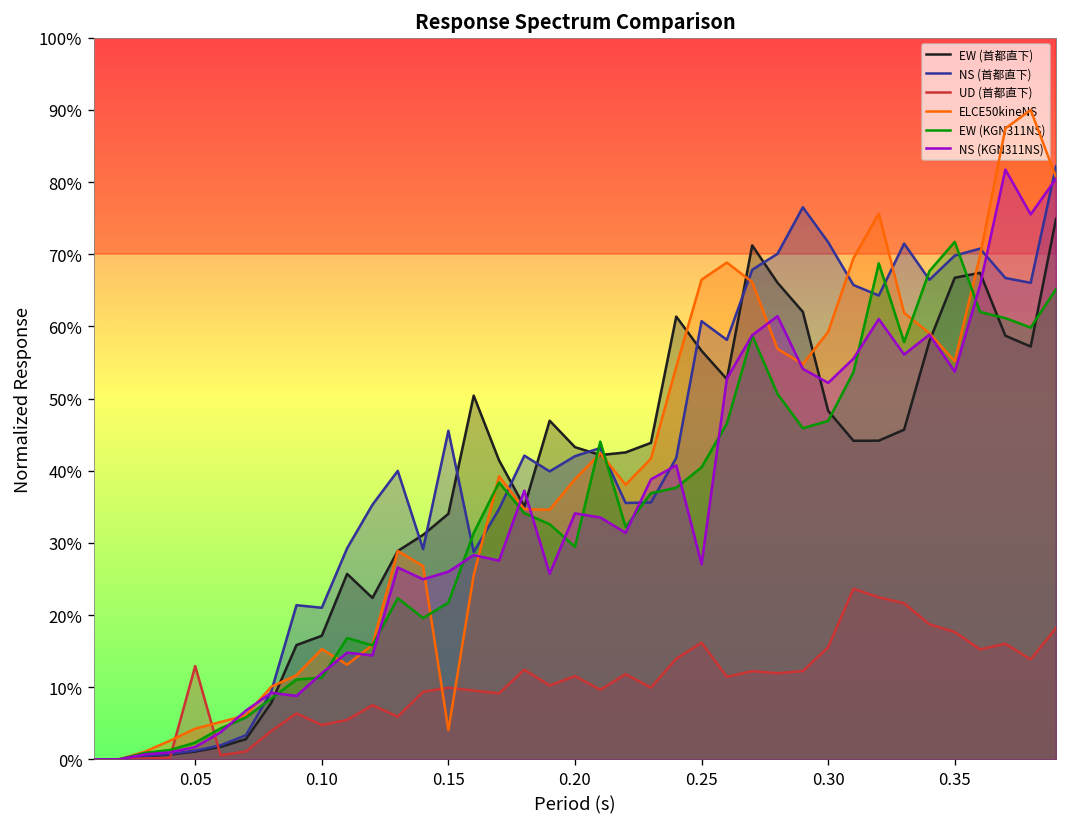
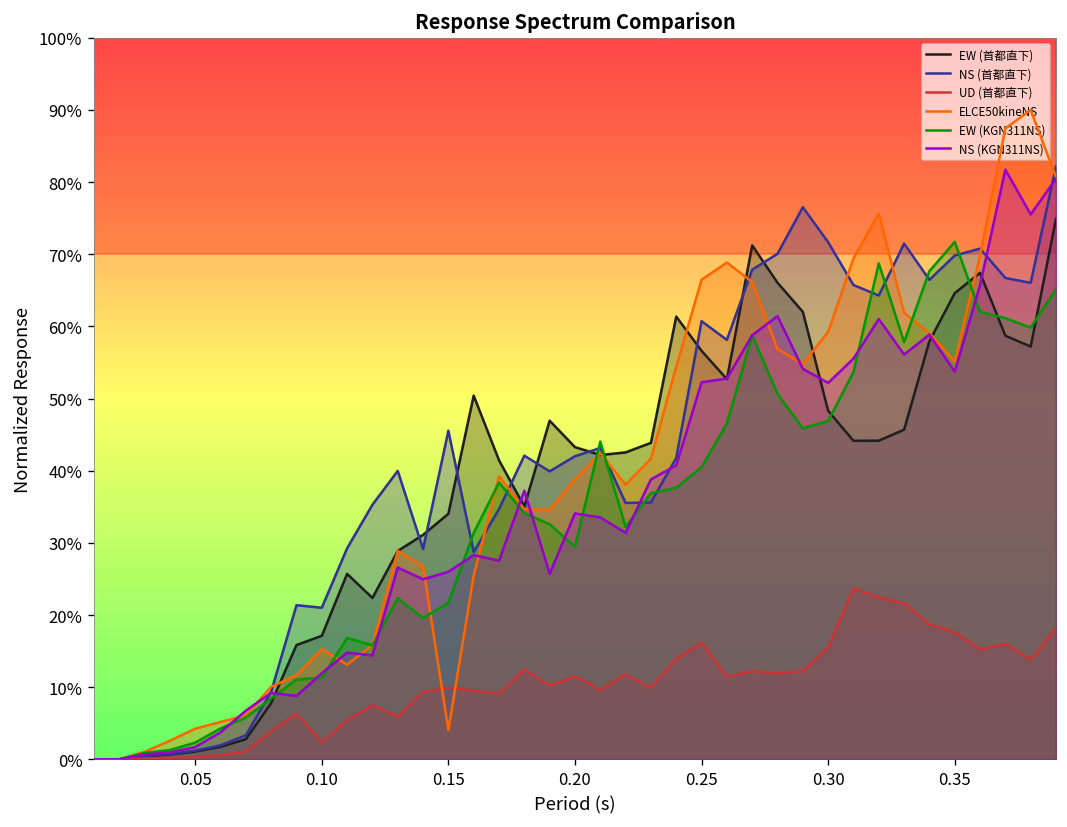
  {
    "EW (首都直下)": {
      "0.10": "17%",
      "0.15": "34%",
      "0.20": "43%",
      "0.25": "57%",
      "0.30": "48%",
-     "0.35": "67%"
+     "0.35": "65%"
    },
    "NS (首都直下)": {
      "0.10": "21%",
      "0.15": "46%",
      "0.20": "42%",
      "0.25": "61%",
      "0.30": "72%",
      "0.35": "70%"
    },
    "UD (首都直下)": {
-     "0.05": "13%",
-     "0.10": "5%",
+     "0.05": "0%",
+     "0.10": "2%",
      "0.15": "10%",
      "0.20": "12%",
      "0.25": "16%",
      "0.30": "16%",
      "0.35": "18%"
    },
    "ELCE50kineNS": {
      "0.05": "4%",
      "0.10": "15%",
      "0.15": "4%",
      "0.20": "39%",
      "0.25": "66%",
      "0.30": "59%",
      "0.35": "55%"
    },
    "EW (KGN311NS)": {
      "0.05": "2%",
      "0.10": "11%",
      "0.15": "22%",
      "0.20": "29%",
      "0.25": "40%",
      "0.30": "47%",
      "0.35": "72%"
    },
    "NS (KGN311NS)": {
      "0.05": "2%",
      "0.10": "12%",
      "0.15": "26%",
      "0.20": "34%",
-     "0.25": "27%",
+     "0.25": "52%",
      "0.30": "52%",
      "0.35": "54%"
    }
  }
